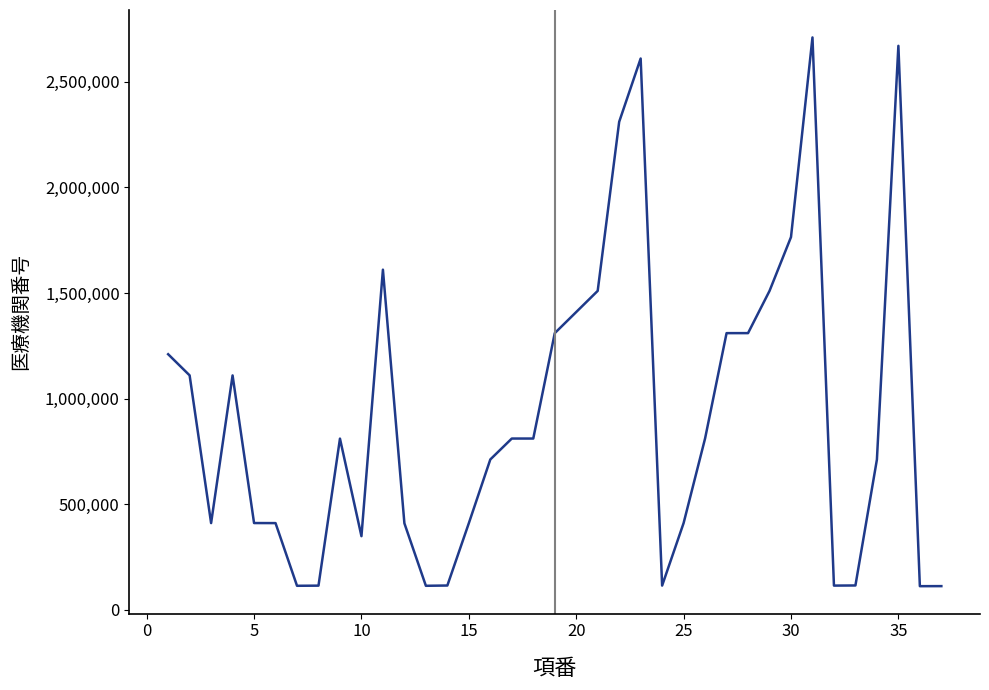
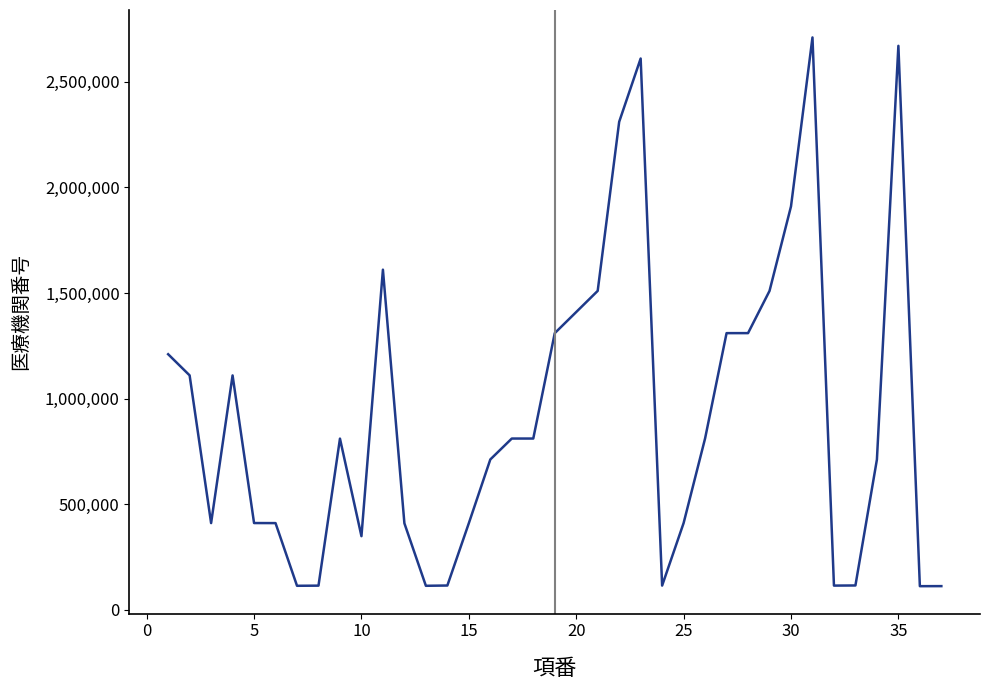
  {
    "5": "410,000",
    "10": "350,000",
    "15": "410,000",
    "20": "1,410,000",
    "25": "410,000",
-   "30": "1,770,000",
+   "30": "1,910,000",
    "35": "2,670,000"
  }
